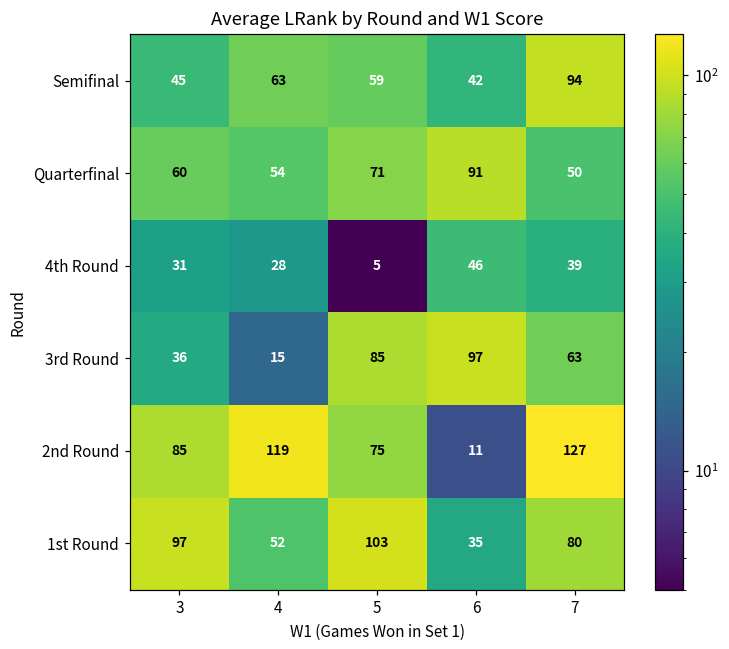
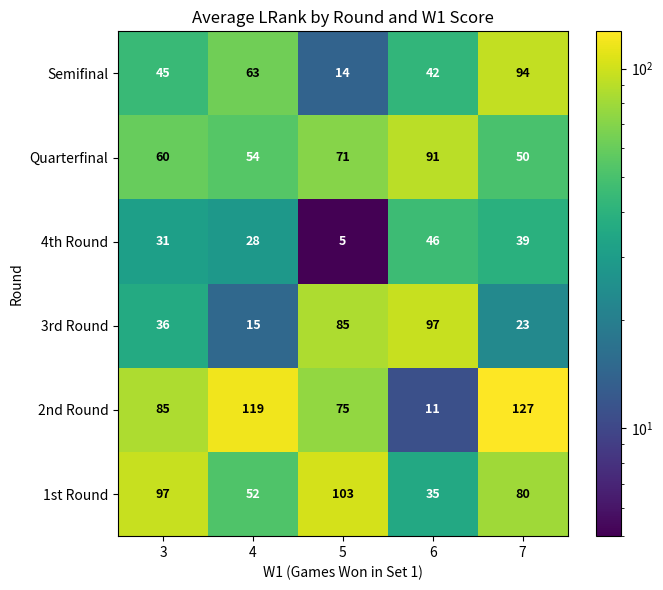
  {
    "Semifinal": {
      "3": 45,
      "4": 63,
-     "5": 59,
+     "5": 14,
      "6": 42,
      "7": 94
    },
    "Quarterfinal": {
      "3": 60,
      "4": 54,
      "5": 71,
      "6": 91,
      "7": 50
    },
    "4th Round": {
      "3": 31,
      "4": 28,
      "5": 5,
      "6": 46,
      "7": 39
    },
    "3rd Round": {
      "3": 36,
      "4": 15,
      "5": 85,
      "6": 97,
-     "7": 63
+     "7": 23
    },
    "2nd Round": {
      "3": 85,
      "4": 119,
      "5": 75,
      "6": 11,
      "7": 127
    },
    "1st Round": {
      "3": 97,
      "4": 52,
      "5": 103,
      "6": 35,
      "7": 80
    }
  }
